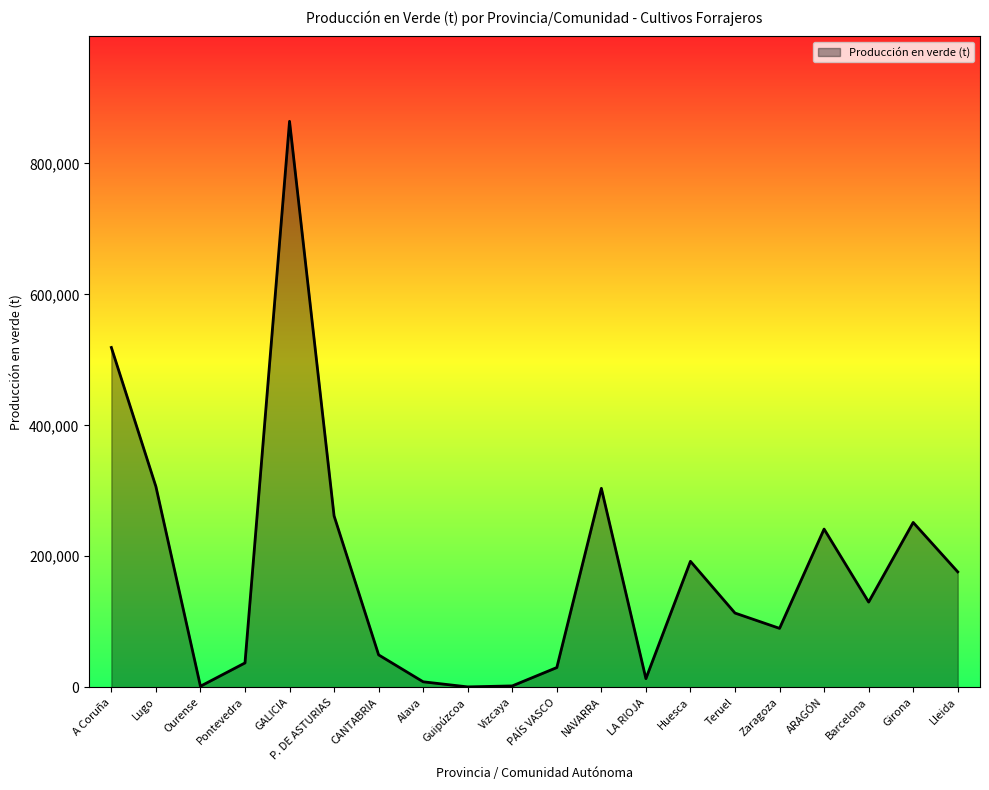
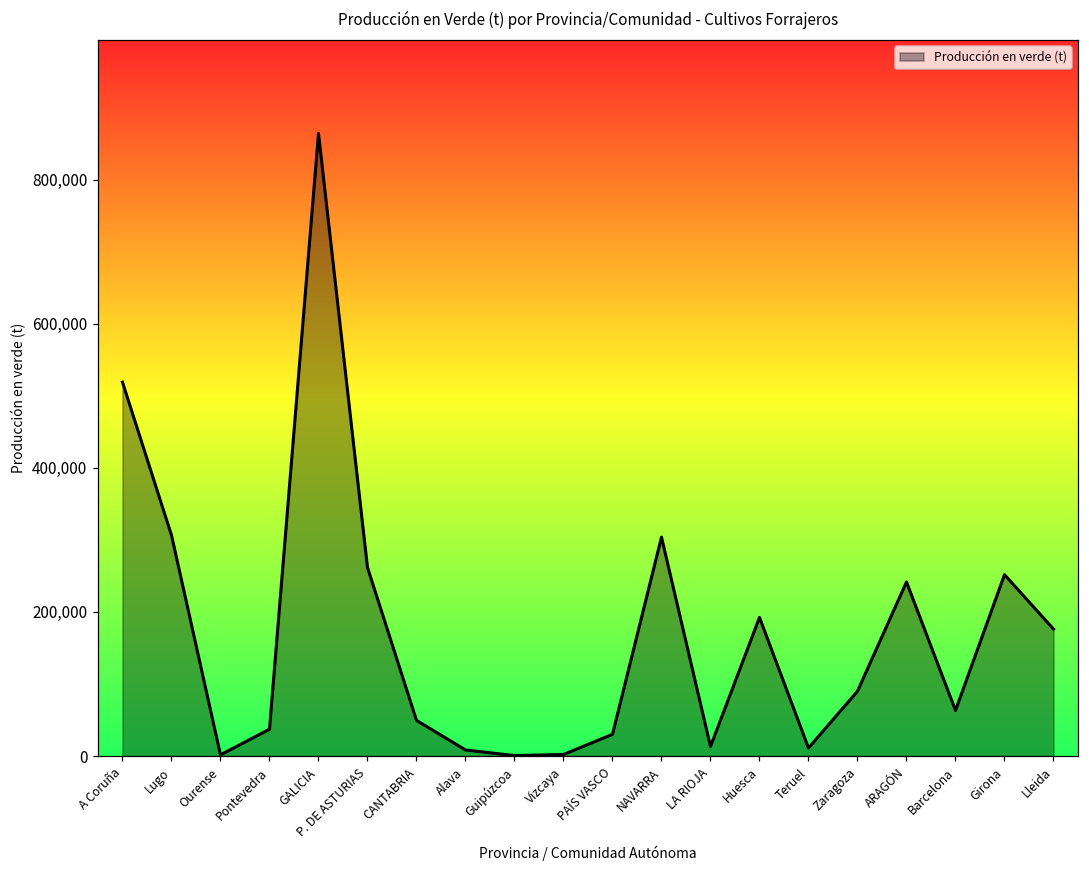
  {
    "A Coruña": "520,000",
    "Lugo": "310,000",
    "Ourense": "0",
    "Pontevedra": "40,000",
    "GALICIA": "860,000",
    "P. DE ASTURIAS": "260,000",
    "CANTABRIA": "50,000",
    "Alava": "10,000",
    "Guipúzcoa": "0",
    "Vizcaya": "0",
    "PAÍS VASCO": "30,000",
    "NAVARRA": "300,000",
    "LA RIOJA": "10,000",
    "Huesca": "190,000",
-   "Teruel": "110,000",
+   "Teruel": "10,000",
    "Zaragoza": "90,000",
    "ARAGÓN": "240,000",
-   "Barcelona": "130,000",
+   "Barcelona": "60,000",
    "Girona": "250,000",
    "Lleida": "180,000"
  }
